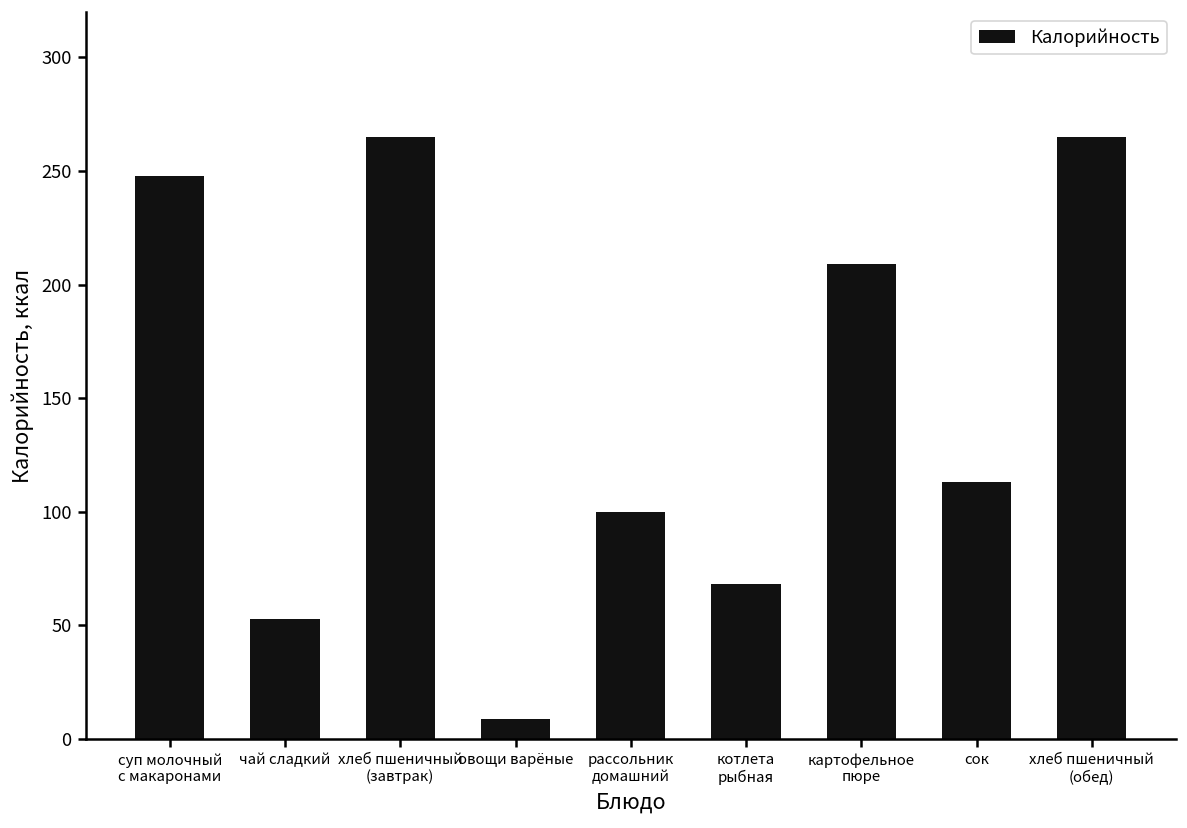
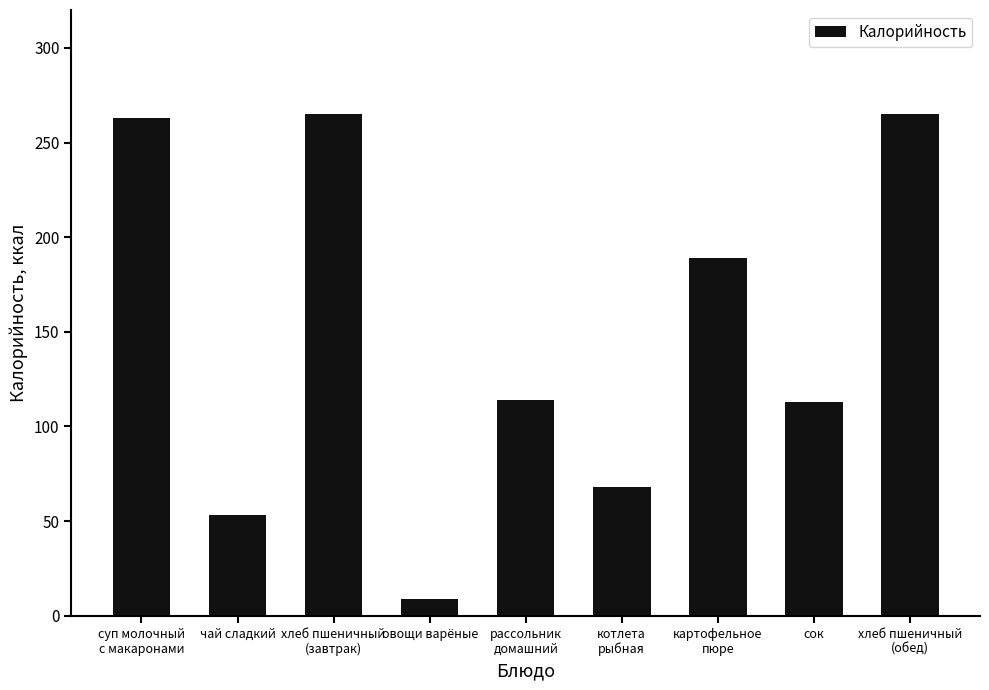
  {
-   "суп молочный с макаронами": 248,
+   "суп молочный с макаронами": 263,
    "чай сладкий": 53,
    "хлеб пшеничный (завтрак)": 265,
    "овощи варёные": 9,
-   "рассольник домашний": 100,
+   "рассольник домашний": 114,
    "котлета рыбная": 68,
-   "картофельное пюре": 209,
+   "картофельное пюре": 189,
    "сок": 113,
    "хлеб пшеничный (обед)": 265
  }
